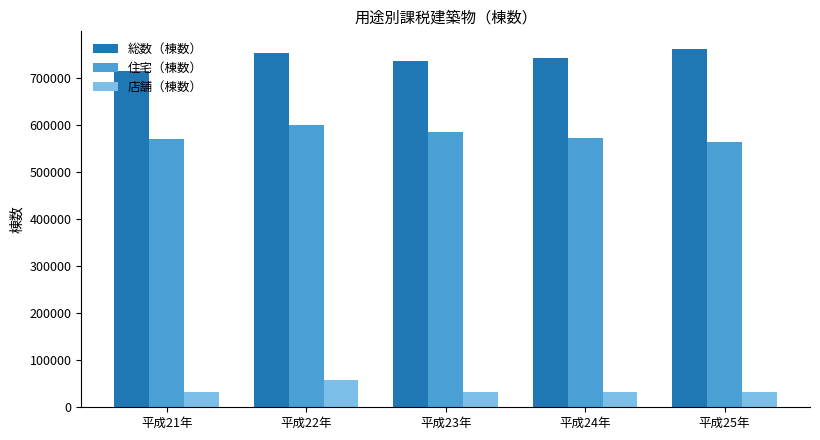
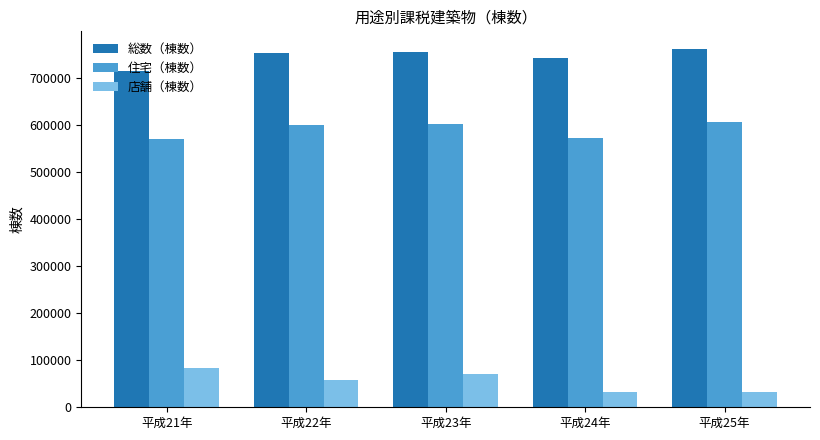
  {
    "総数（棟数）": {
      "平成21年": 710000,
      "平成22年": 750000,
-     "平成23年": 740000,
+     "平成23年": 760000,
      "平成24年": 740000,
      "平成25年": 760000
    },
    "住宅（棟数）": {
      "平成21年": 570000,
      "平成22年": 600000,
-     "平成23年": 590000,
+     "平成23年": 600000,
      "平成24年": 570000,
-     "平成25年": 560000
+     "平成25年": 610000
    },
    "店舗（棟数）": {
-     "平成21年": 30000,
+     "平成21年": 80000,
      "平成22年": 60000,
-     "平成23年": 30000,
+     "平成23年": 70000,
      "平成24年": 30000,
      "平成25年": 30000
    }
  }
